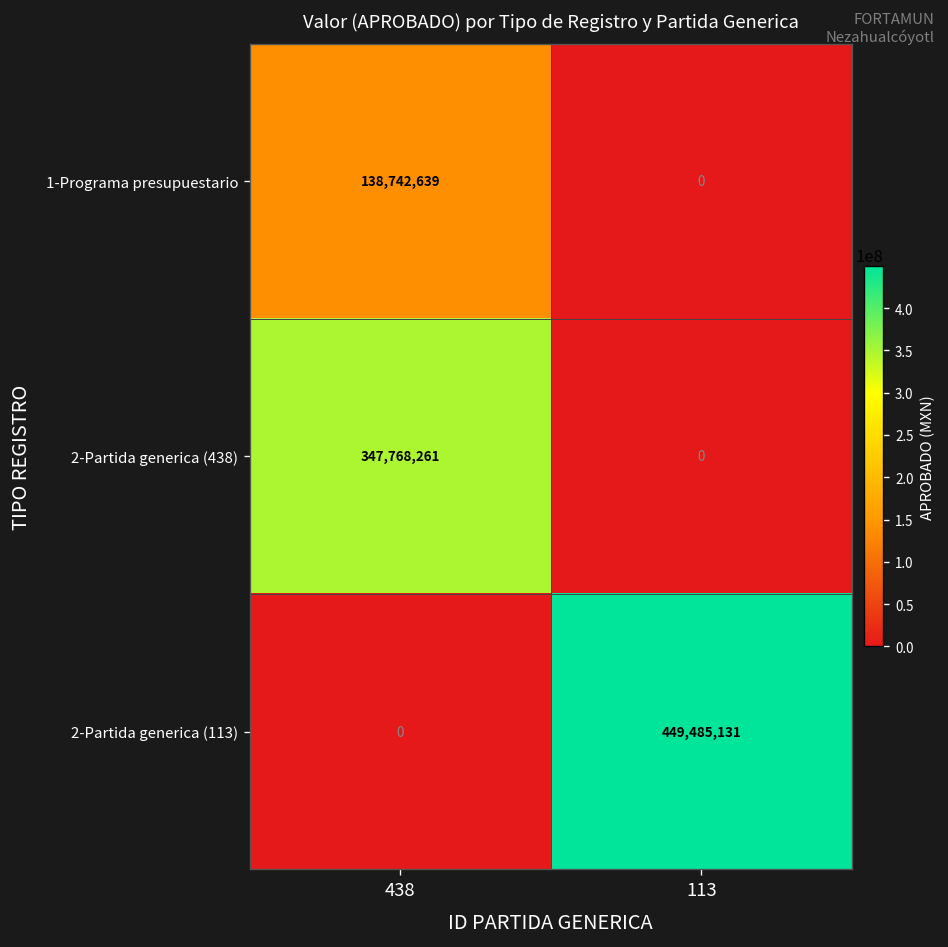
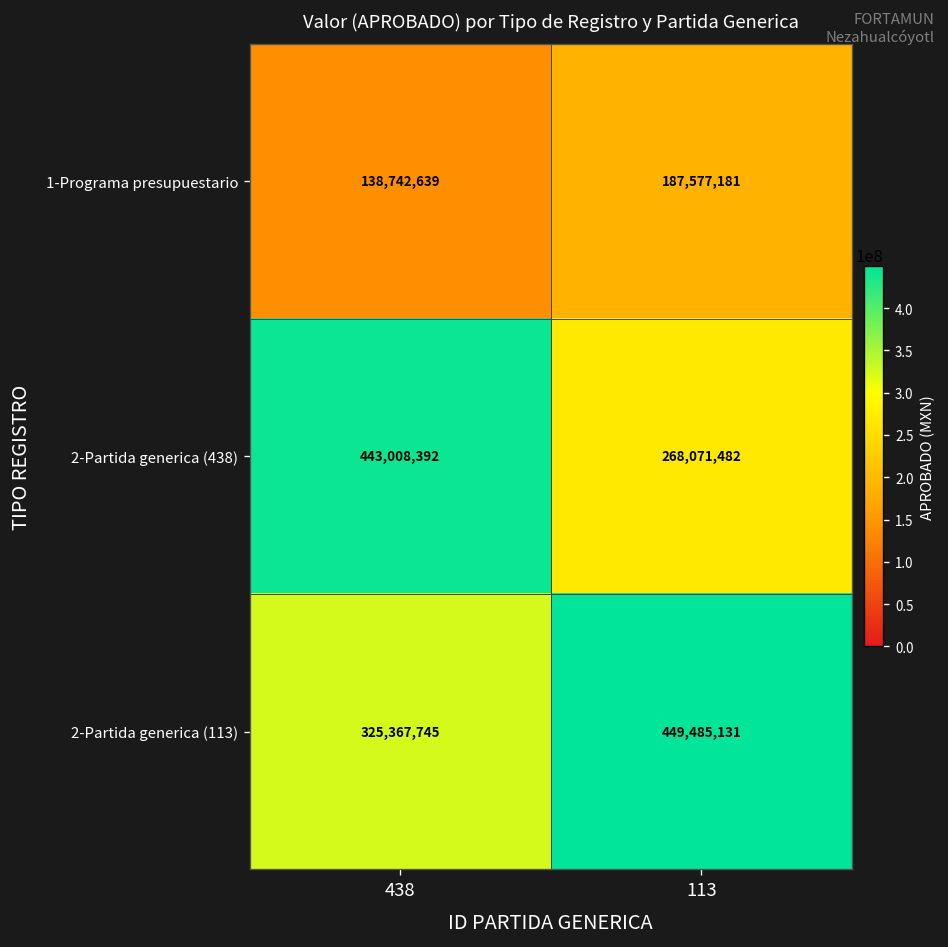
  {
    "1-Programa presupuestario": {
      "438": "138,742,639",
-     "113": "0"
+     "113": "187,577,181"
    },
    "2-Partida generica (438)": {
-     "438": "347,768,261",
-     "113": "0"
+     "438": "443,008,392",
+     "113": "268,071,482"
    },
    "2-Partida generica (113)": {
-     "438": "0",
+     "438": "325,367,745",
      "113": "449,485,131"
    }
  }
